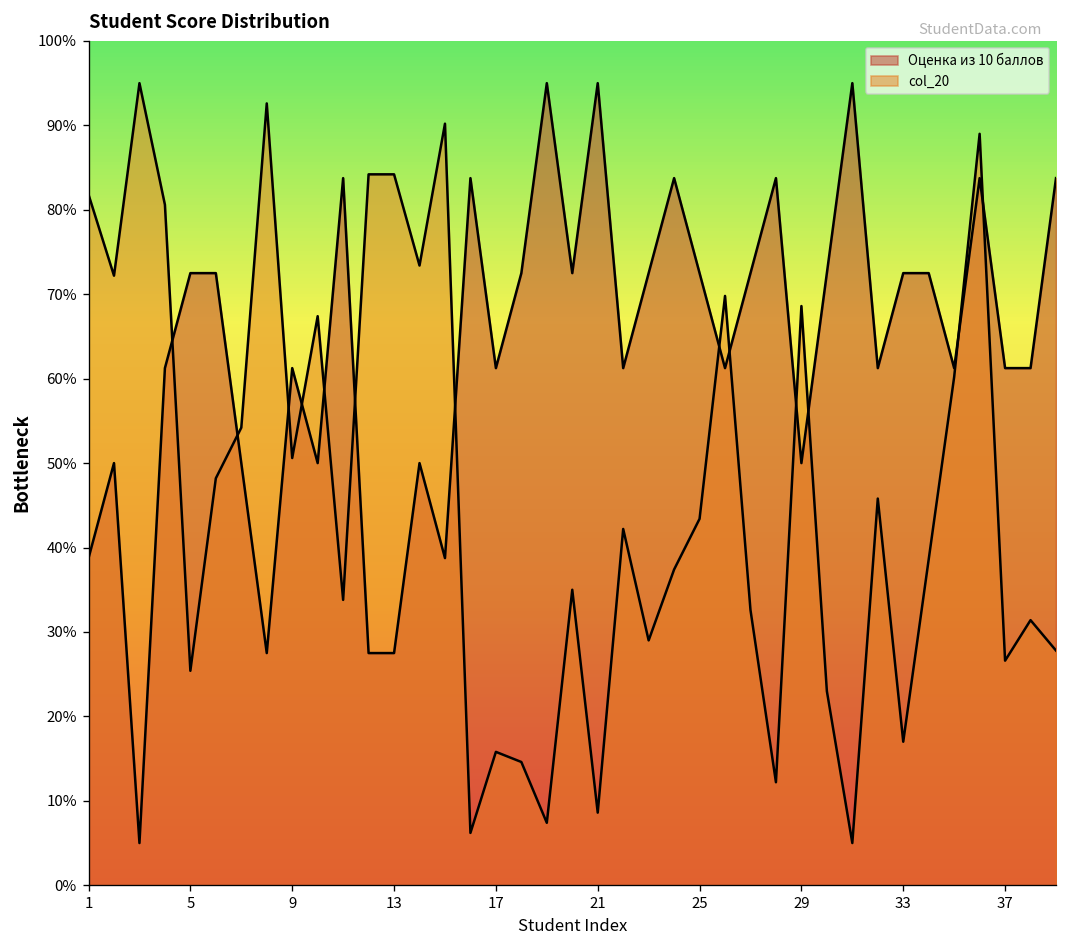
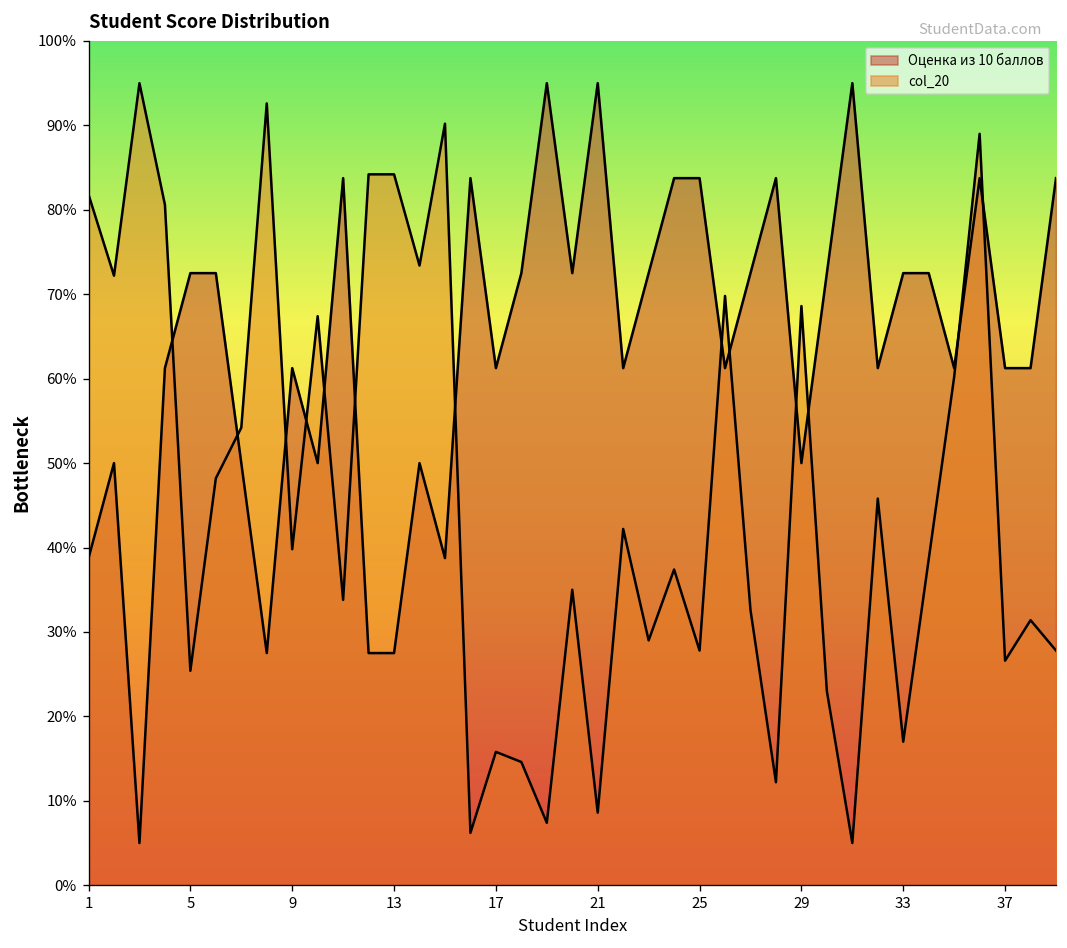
  {
    "Оценка из 10 баллов": {
      "1": "39%",
      "5": "73%",
      "9": "61%",
      "13": "28%",
      "17": "61%",
      "21": "95%",
-     "25": "73%",
+     "25": "84%",
      "29": "50%",
      "33": "73%",
      "37": "61%"
    },
    "col_20": {
      "1": "82%",
      "5": "25%",
-     "9": "51%",
+     "9": "40%",
      "13": "84%",
      "17": "16%",
      "21": "9%",
-     "25": "43%",
+     "25": "28%",
      "29": "69%",
      "33": "17%",
      "37": "27%"
    }
  }
